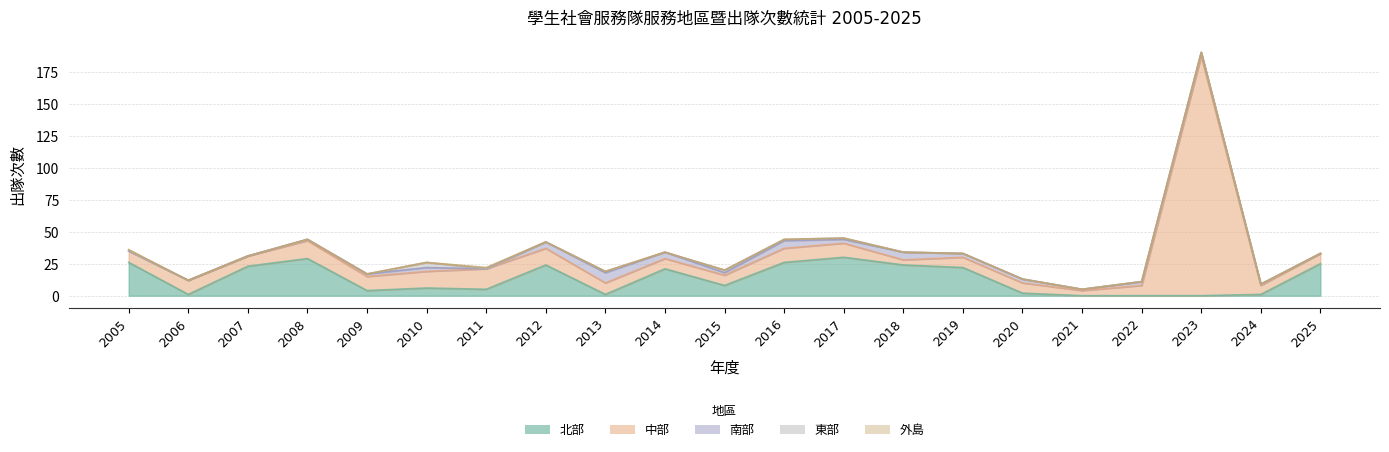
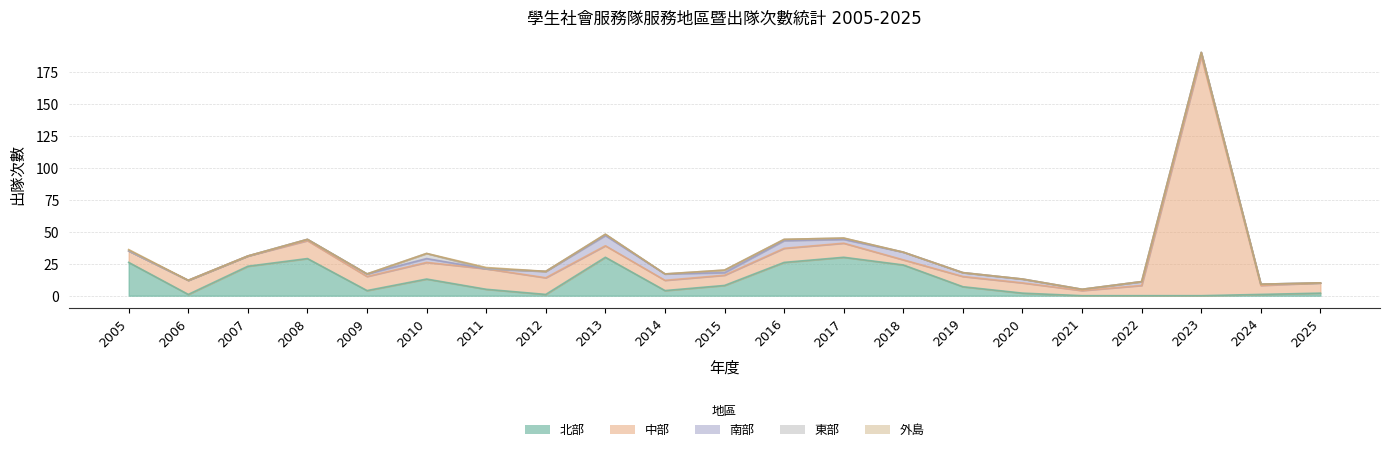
  {
    "北部": {
      "2005": 26,
      "2006": 1,
      "2007": 23,
      "2008": 29,
      "2009": 4,
-     "2010": 6,
+     "2010": 13,
      "2011": 5,
-     "2012": 24,
-     "2013": 1,
-     "2014": 21,
+     "2012": 1,
+     "2013": 30,
+     "2014": 4,
      "2015": 8,
      "2016": 26,
      "2017": 30,
      "2018": 24,
-     "2019": 22,
+     "2019": 7,
      "2020": 2,
      "2021": 0,
      "2022": 0,
      "2023": 0,
      "2024": 1,
-     "2025": 25
+     "2025": 2
    }
  }
